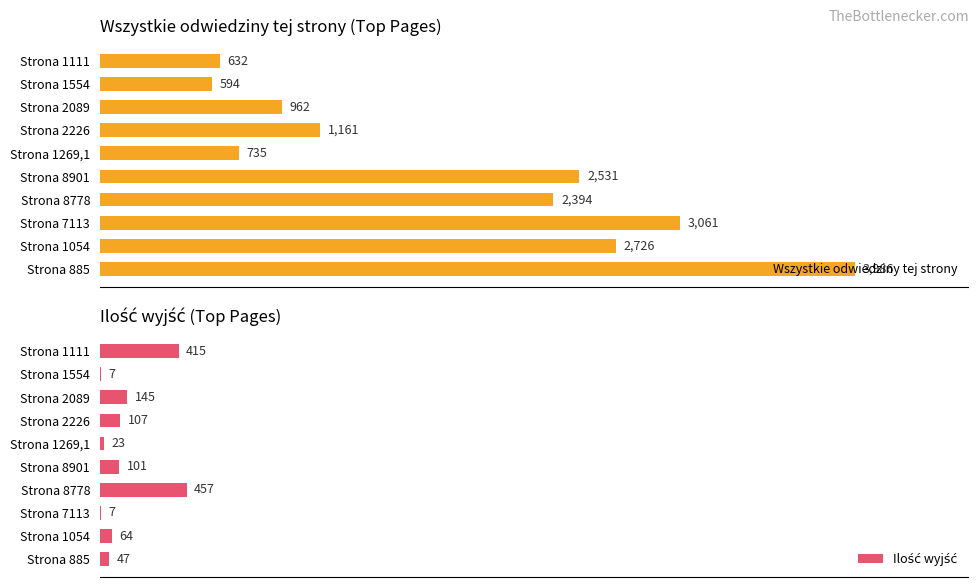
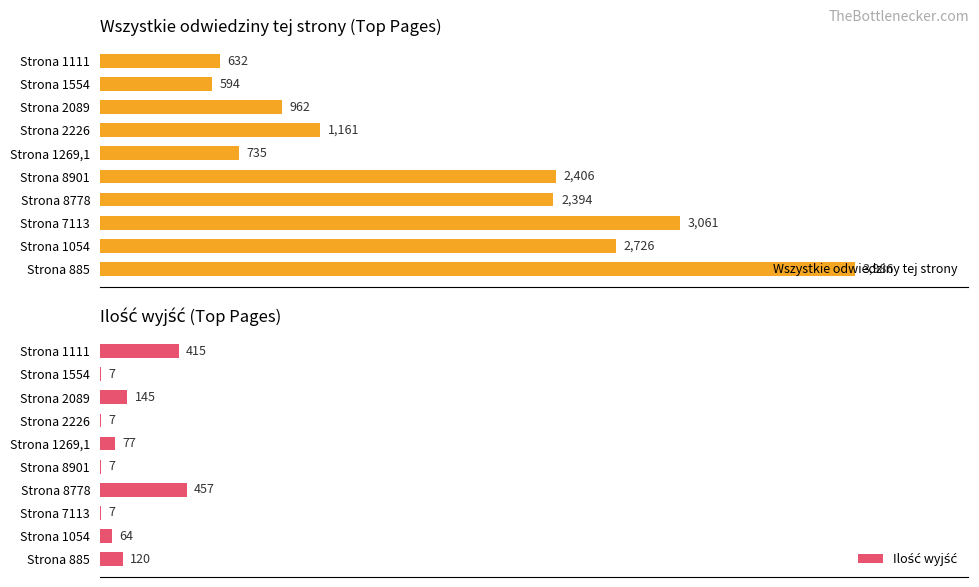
  {
    "Wszystkie odwiedziny tej strony (Top Pages)": {
      "Strona 1111": "632",
      "Strona 1554": "594",
      "Strona 2089": "962",
      "Strona 2226": "1,161",
      "Strona 1269,1": "735",
-     "Strona 8901": "2,531",
+     "Strona 8901": "2,406",
      "Strona 8778": "2,394",
      "Strona 7113": "3,061",
      "Strona 1054": "2,726",
      "Strona 885": "3,986"
    },
    "Ilość wyjść (Top Pages)": {
      "Strona 1111": "415",
      "Strona 1554": "7",
      "Strona 2089": "145",
-     "Strona 2226": "107",
-     "Strona 1269,1": "23",
-     "Strona 8901": "101",
+     "Strona 2226": "7",
+     "Strona 1269,1": "77",
+     "Strona 8901": "7",
      "Strona 8778": "457",
      "Strona 7113": "7",
      "Strona 1054": "64",
-     "Strona 885": "47"
+     "Strona 885": "120"
    }
  }
